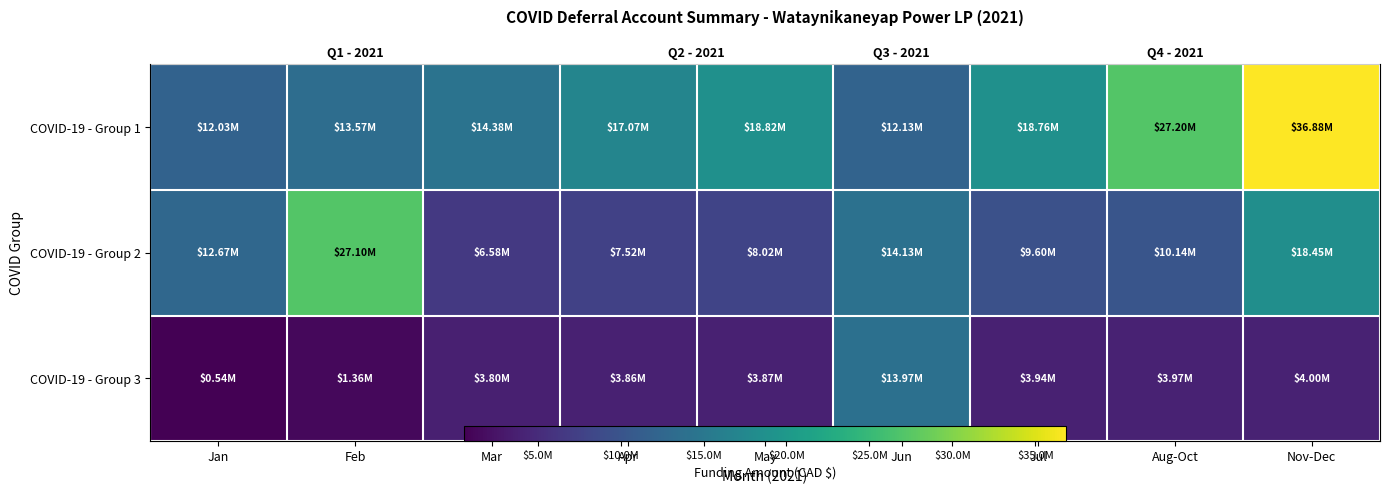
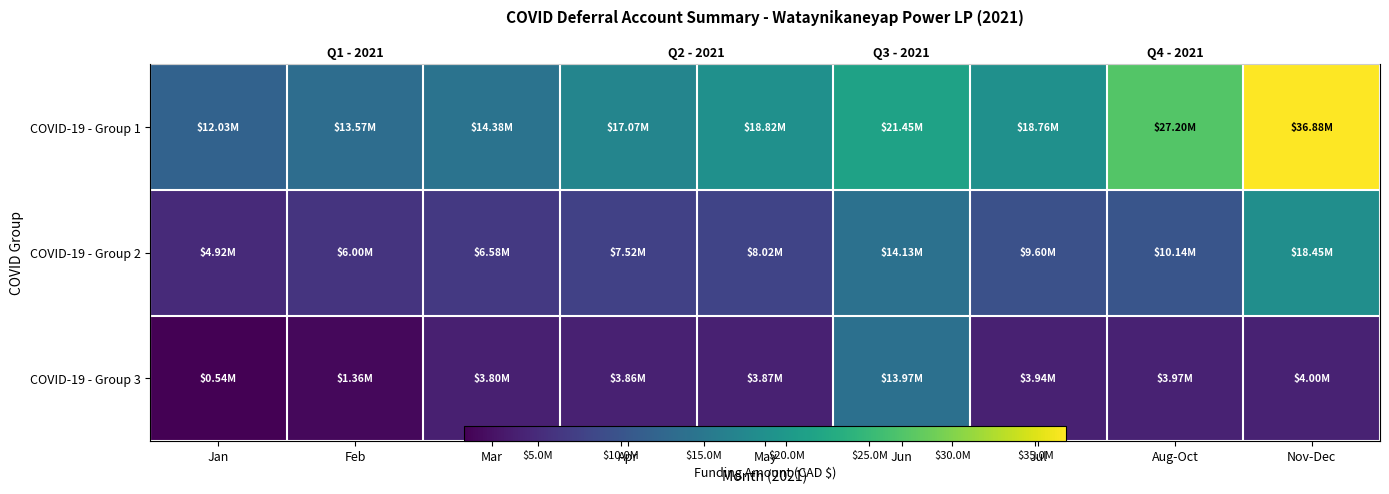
  {
    "COVID-19 - Group 1": {
      "Jan": "$12.03M",
      "Feb": "$13.57M",
      "Mar": "$14.38M",
      "Apr": "$17.07M",
      "May": "$18.82M",
-     "Jun": "$12.13M",
+     "Jun": "$21.45M",
      "Jul": "$18.76M",
      "Aug-Oct": "$27.20M",
      "Nov-Dec": "$36.88M"
    },
    "COVID-19 - Group 2": {
-     "Jan": "$12.67M",
-     "Feb": "$27.10M",
+     "Jan": "$4.92M",
+     "Feb": "$6.00M",
      "Mar": "$6.58M",
      "Apr": "$7.52M",
      "May": "$8.02M",
      "Jun": "$14.13M",
      "Jul": "$9.60M",
      "Aug-Oct": "$10.14M",
      "Nov-Dec": "$18.45M"
    },
    "COVID-19 - Group 3": {
      "Jan": "$0.54M",
      "Feb": "$1.36M",
      "Mar": "$3.80M",
      "Apr": "$3.86M",
      "May": "$3.87M",
      "Jun": "$13.97M",
      "Jul": "$3.94M",
      "Aug-Oct": "$3.97M",
      "Nov-Dec": "$4.00M"
    }
  }
